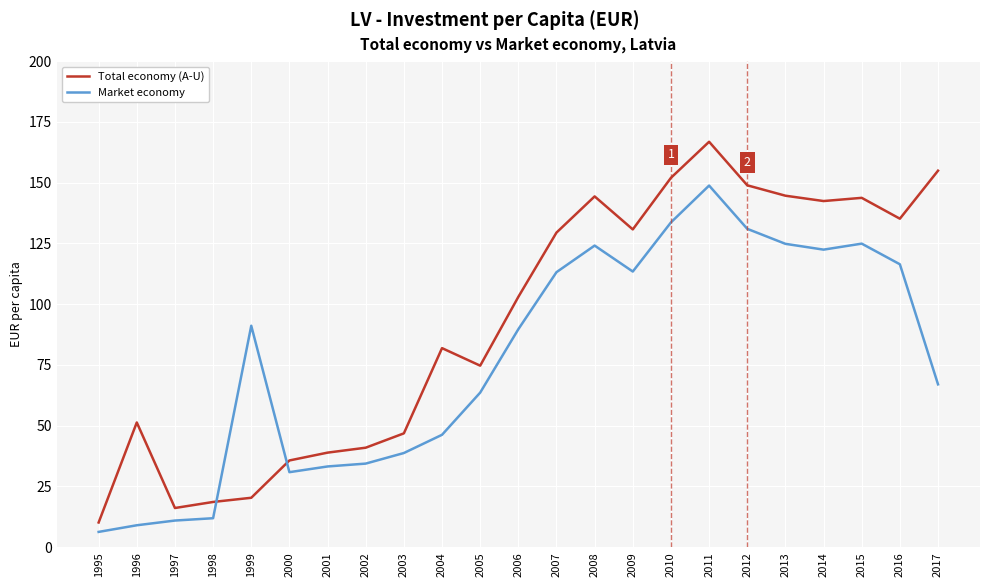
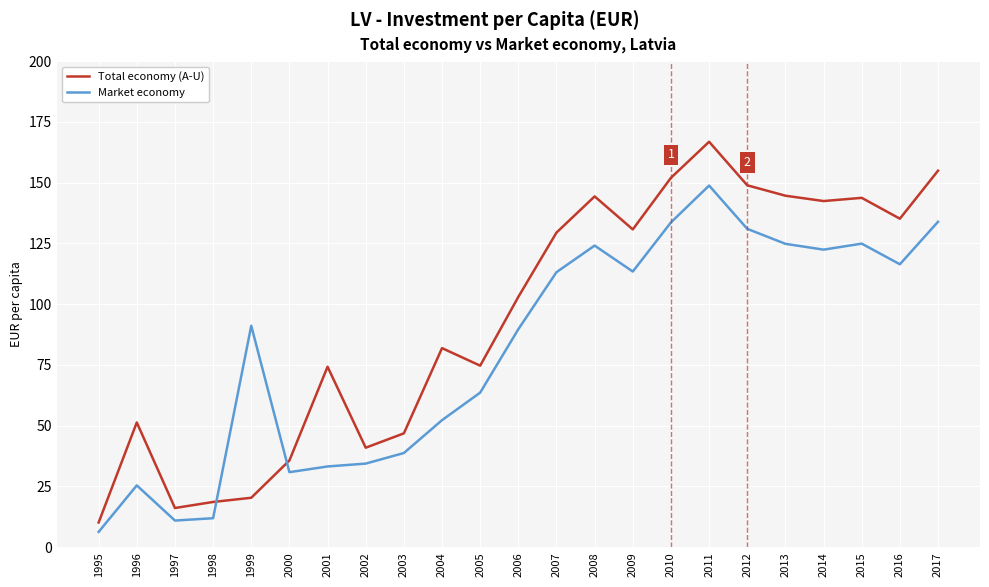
  {
    "Total economy (A-U)": {
      "1995": 10,
      "1996": 51,
      "1997": 16,
      "1998": 19,
      "1999": 20,
      "2000": 36,
-     "2001": 39,
+     "2001": 74,
      "2002": 41,
      "2003": 47,
      "2004": 82,
      "2005": 75,
      "2006": 103,
      "2007": 129,
      "2008": 144,
      "2009": 131,
      "2011": 167,
      "2013": 145,
      "2014": 142,
      "2015": 144,
      "2016": 135,
      "2017": 155
    },
    "Market economy": {
      "1995": 6,
-     "1996": 9,
+     "1996": 25,
      "1997": 11,
      "1998": 12,
      "1999": 91,
      "2000": 31,
      "2001": 33,
      "2002": 34,
      "2003": 39,
-     "2004": 46,
+     "2004": 52,
      "2005": 64,
      "2006": 90,
      "2007": 113,
      "2008": 124,
      "2009": 113,
      "2010": 134,
      "2011": 149,
      "2012": 131,
      "2013": 125,
      "2014": 122,
      "2015": 125,
      "2016": 116,
-     "2017": 67
+     "2017": 134
    }
  }
